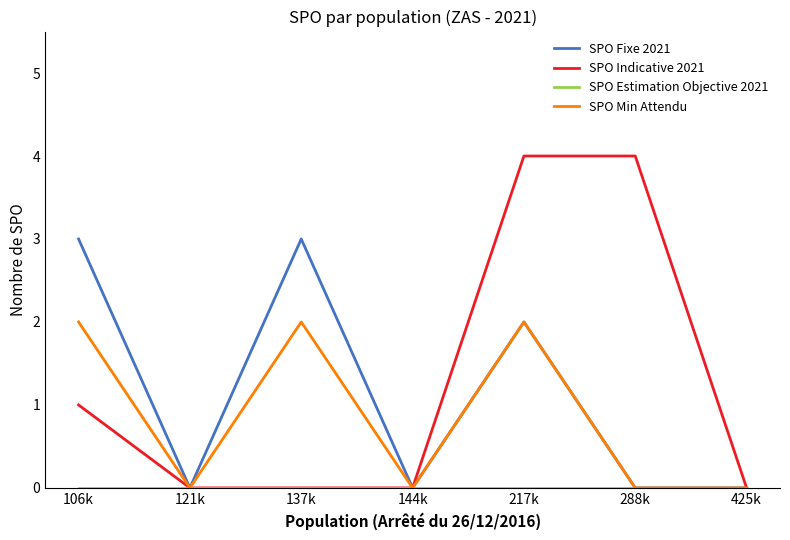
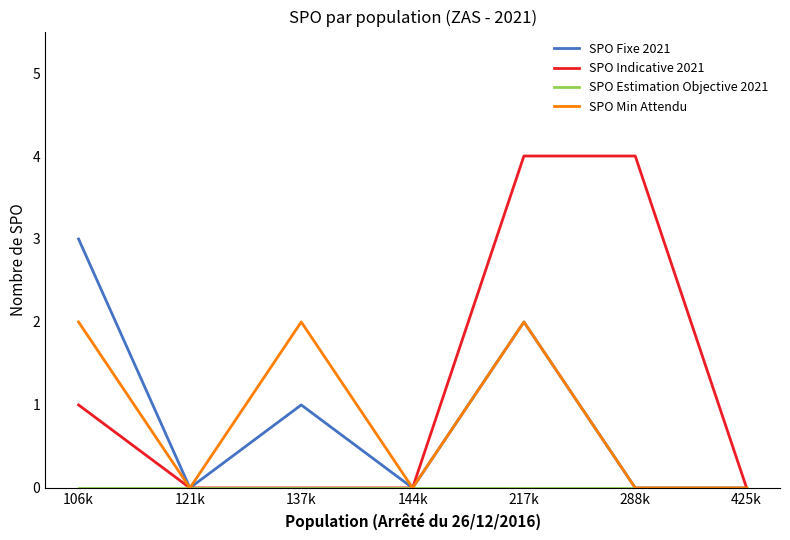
  {
    "SPO Fixe 2021": {
      "106k": 3,
-     "137k": 3
+     "137k": 1
    },
    "SPO Indicative 2021": {
      "106k": 1,
      "217k": 4,
      "288k": 4
    },
    "SPO Estimation Objective 2021": {
      "106k": 0,
      "217k": 0
    },
    "SPO Min Attendu": {
      "106k": 2,
      "137k": 2
    }
  }
